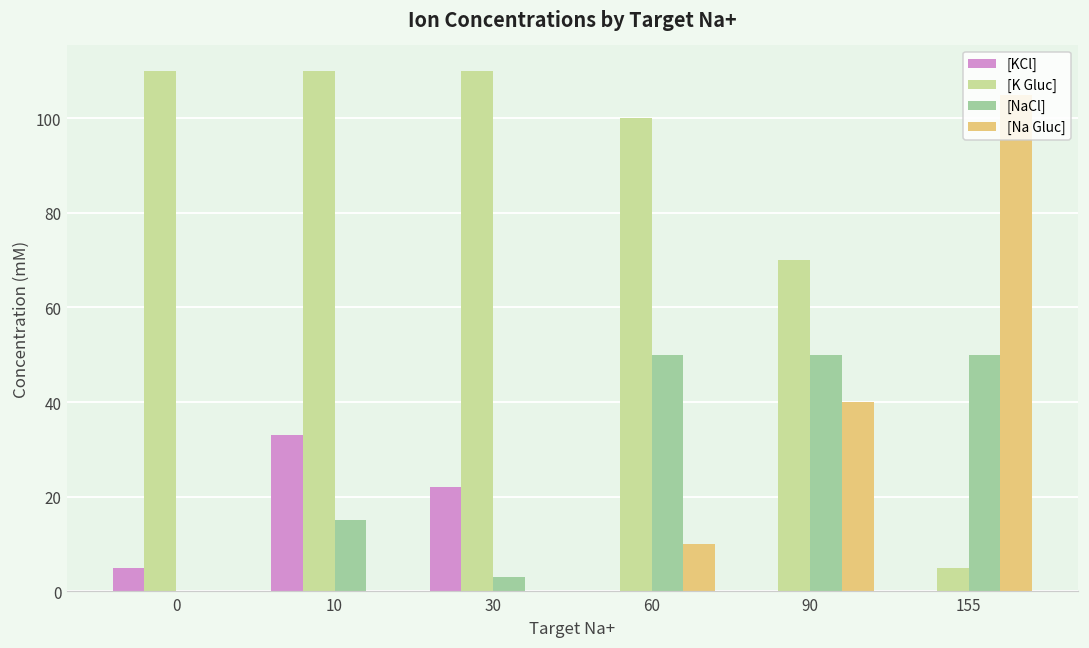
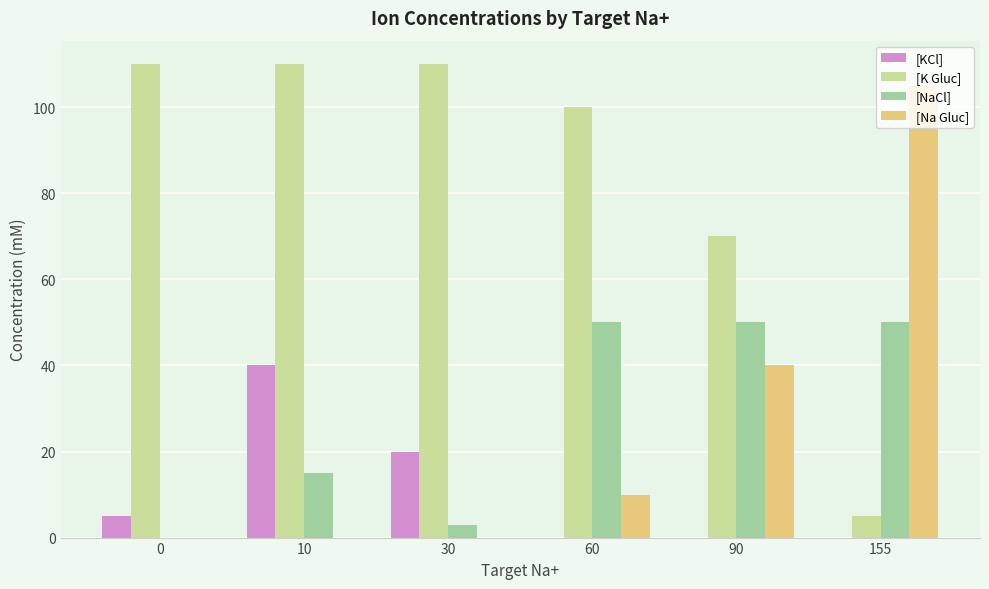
  {
    "[KCl]": {
      "0": 5,
-     "10": 33,
-     "30": 22,
+     "10": 40,
+     "30": 20,
      "60": 0,
      "90": 0,
      "155": 0
    }
  }
